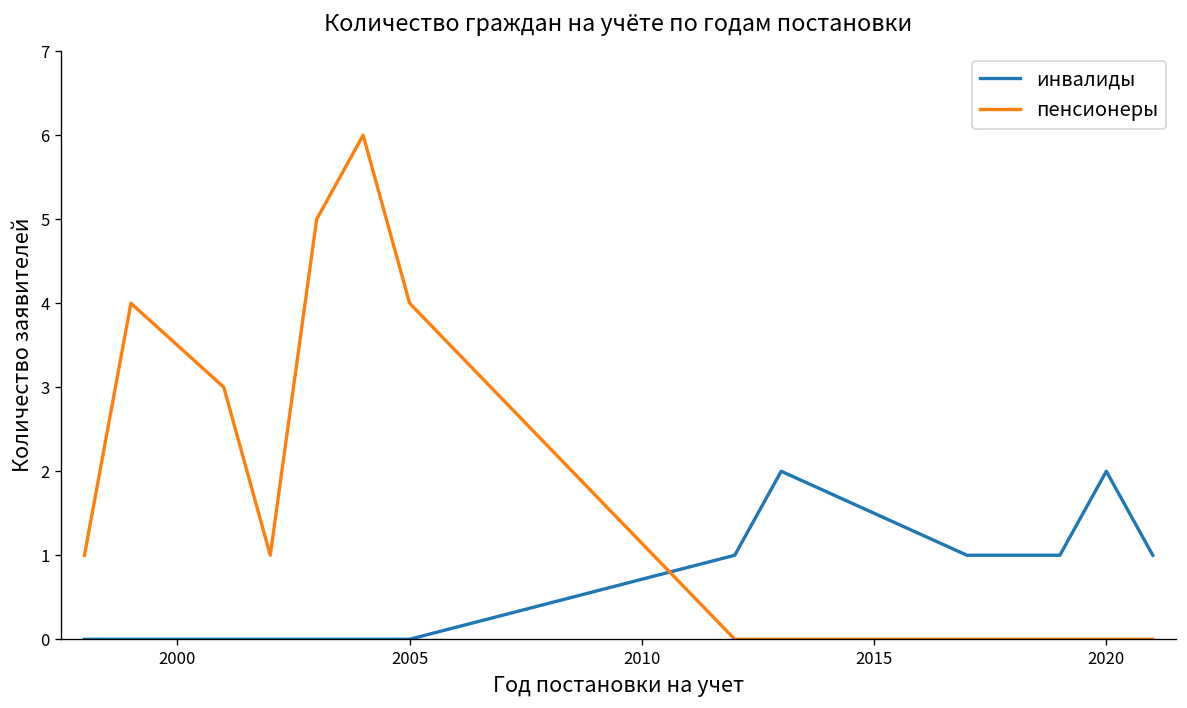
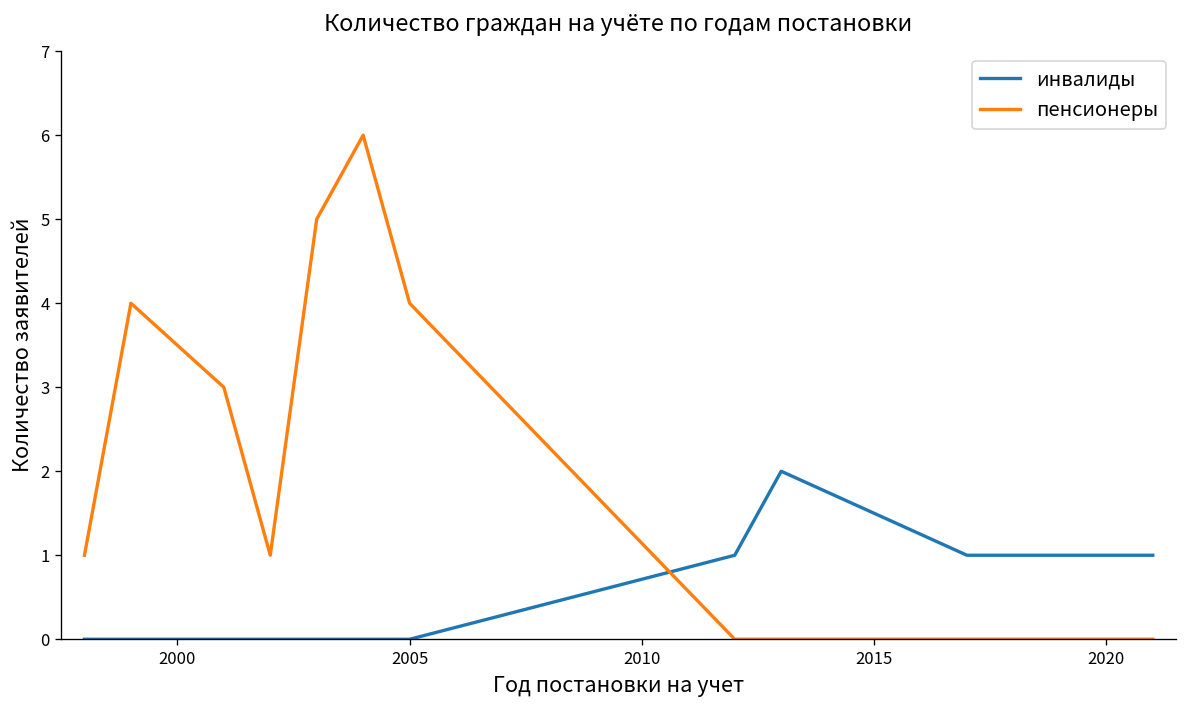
  {
    "инвалиды": {
      "2005": 0,
-     "2020": 2
+     "2020": 1
    },
    "пенсионеры": {
      "2005": 4,
      "2020": 0
    }
  }
